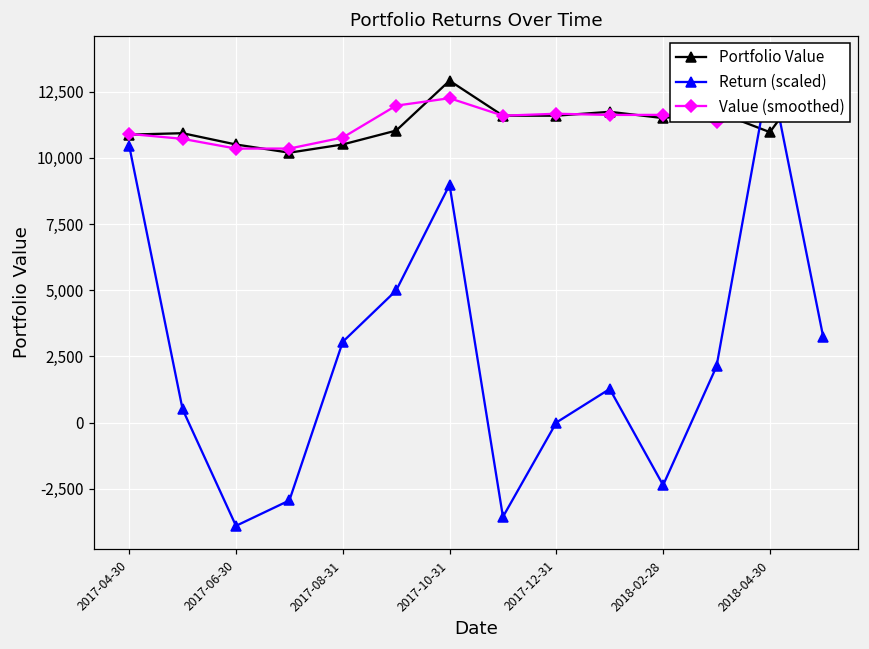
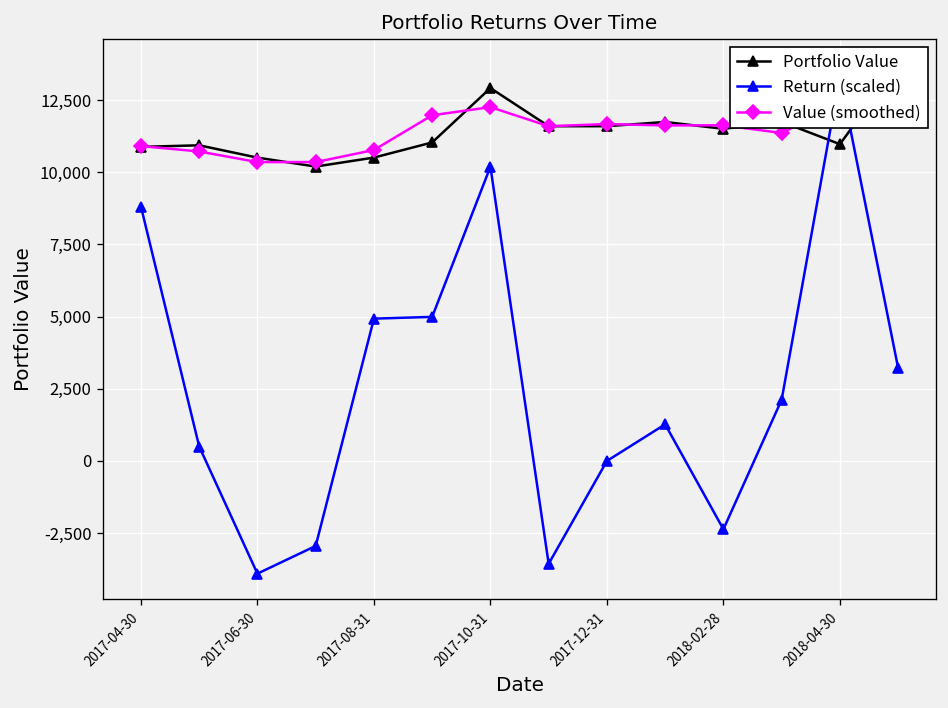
  {
    "Portfolio Value": {
      "2017-06-30": "10,500",
      "2017-08-31": "10,500",
      "2017-10-31": "12,900",
      "2018-02-28": "11,500",
      "2018-04-30": "11,000"
    },
    "Return (scaled)": {
-     "2017-04-30": "10,500",
+     "2017-04-30": "8,800",
      "2017-06-30": "-3,900",
-     "2017-08-31": "3,100",
-     "2017-10-31": "9,000",
+     "2017-08-31": "4,900",
+     "2017-10-31": "10,200",
      "2017-12-31": "0",
      "2018-02-28": "-2,400"
    },
    "Value (smoothed)": {
      "2017-06-30": "10,400",
      "2017-08-31": "10,800",
      "2017-10-31": "12,300",
      "2018-02-28": "11,600"
    }
  }
